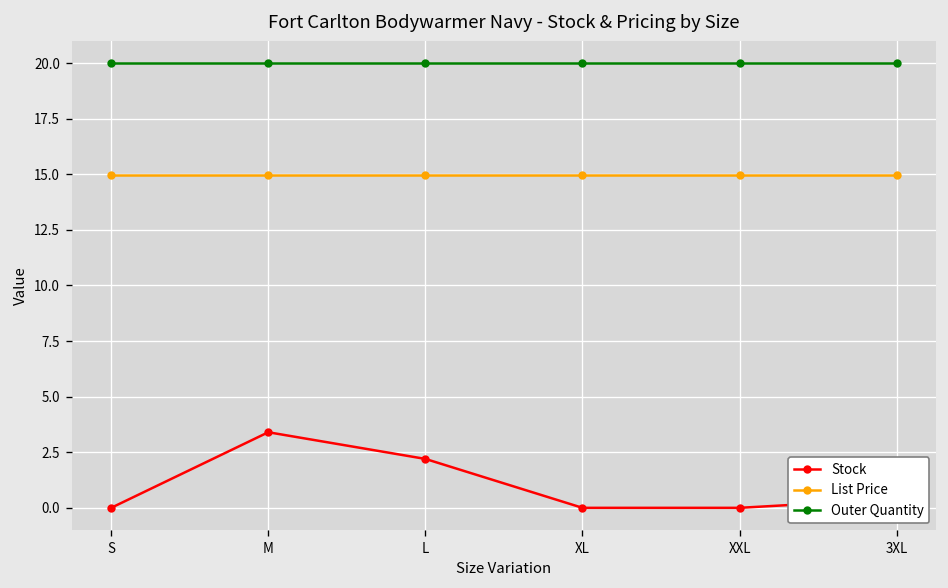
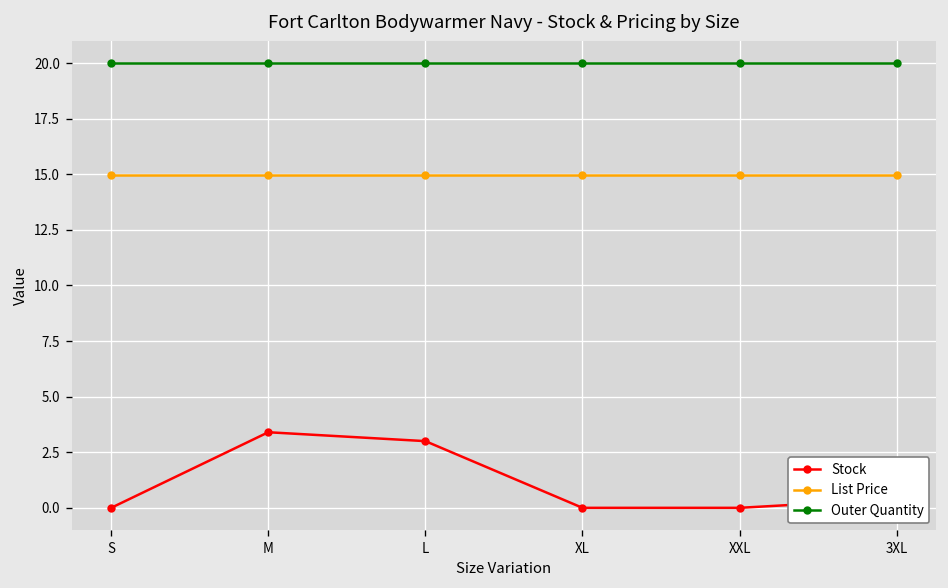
  {
    "Stock": {
      "S": 0.0,
      "M": 3.4,
-     "L": 2.2,
+     "L": 3.0,
      "XL": 0.0,
      "XXL": 0.0
    },
    "List Price": {
      "S": 15.0,
      "M": 15.0,
      "L": 15.0,
      "XL": 15.0,
      "XXL": 15.0,
      "3XL": 15.0
    },
    "Outer Quantity": {
      "S": 20.0,
      "M": 20.0,
      "L": 20.0,
      "XL": 20.0,
      "XXL": 20.0,
      "3XL": 20.0
    }
  }
